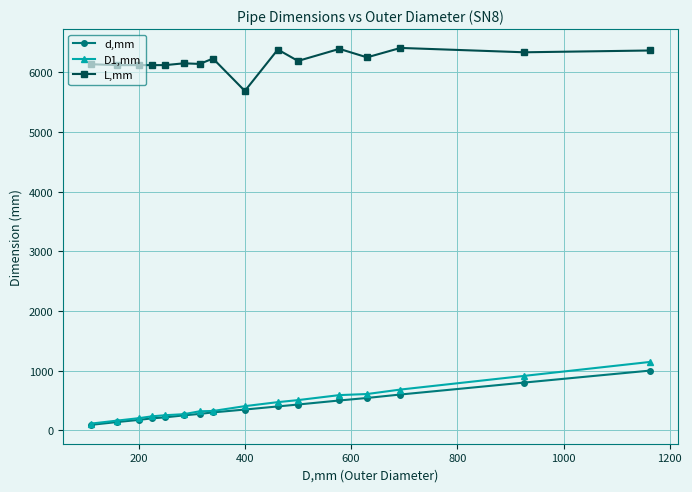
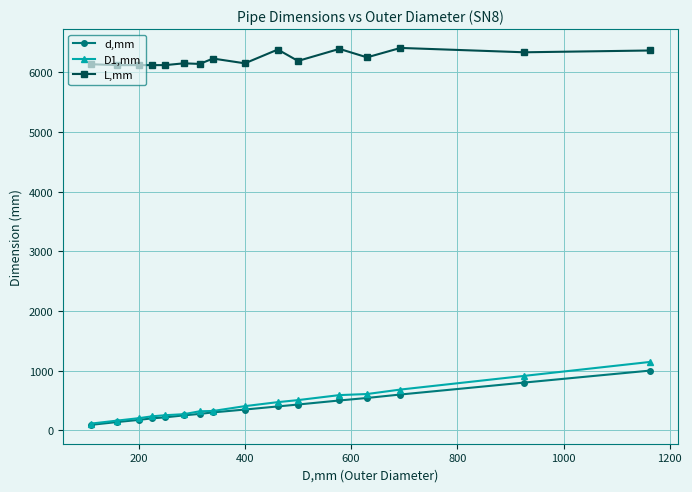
  {
    "d,mm": {
      "400": 300
    },
    "D1,mm": {
      "400": 400
    },
    "L,mm": {
-     "400": 5700
+     "400": 6200
    }
  }
